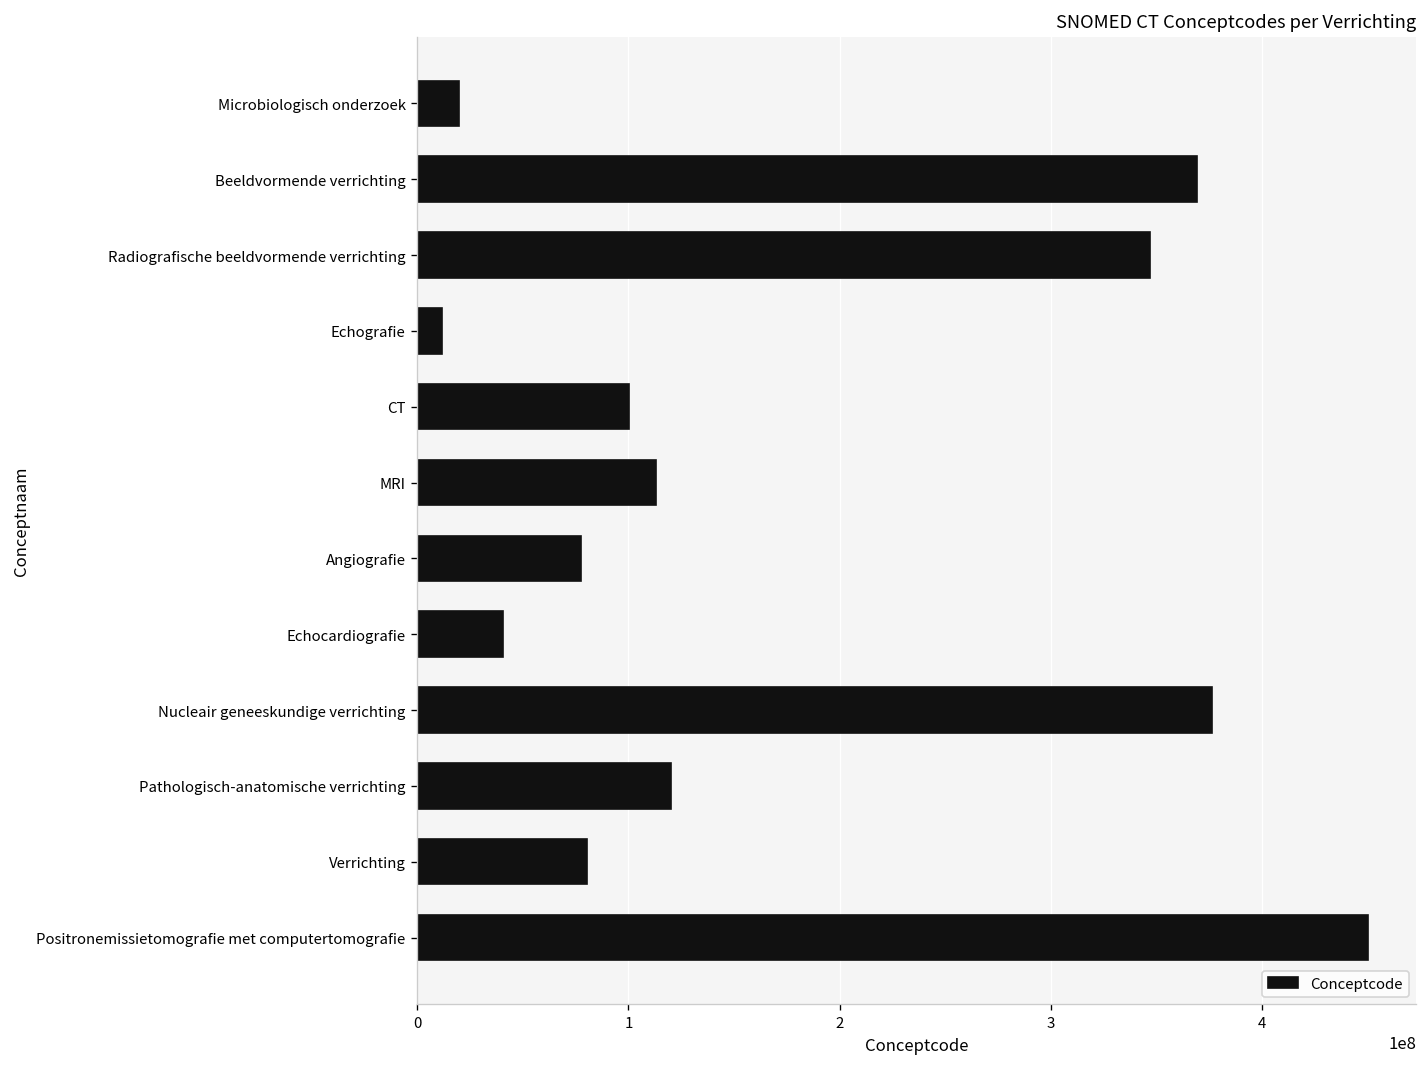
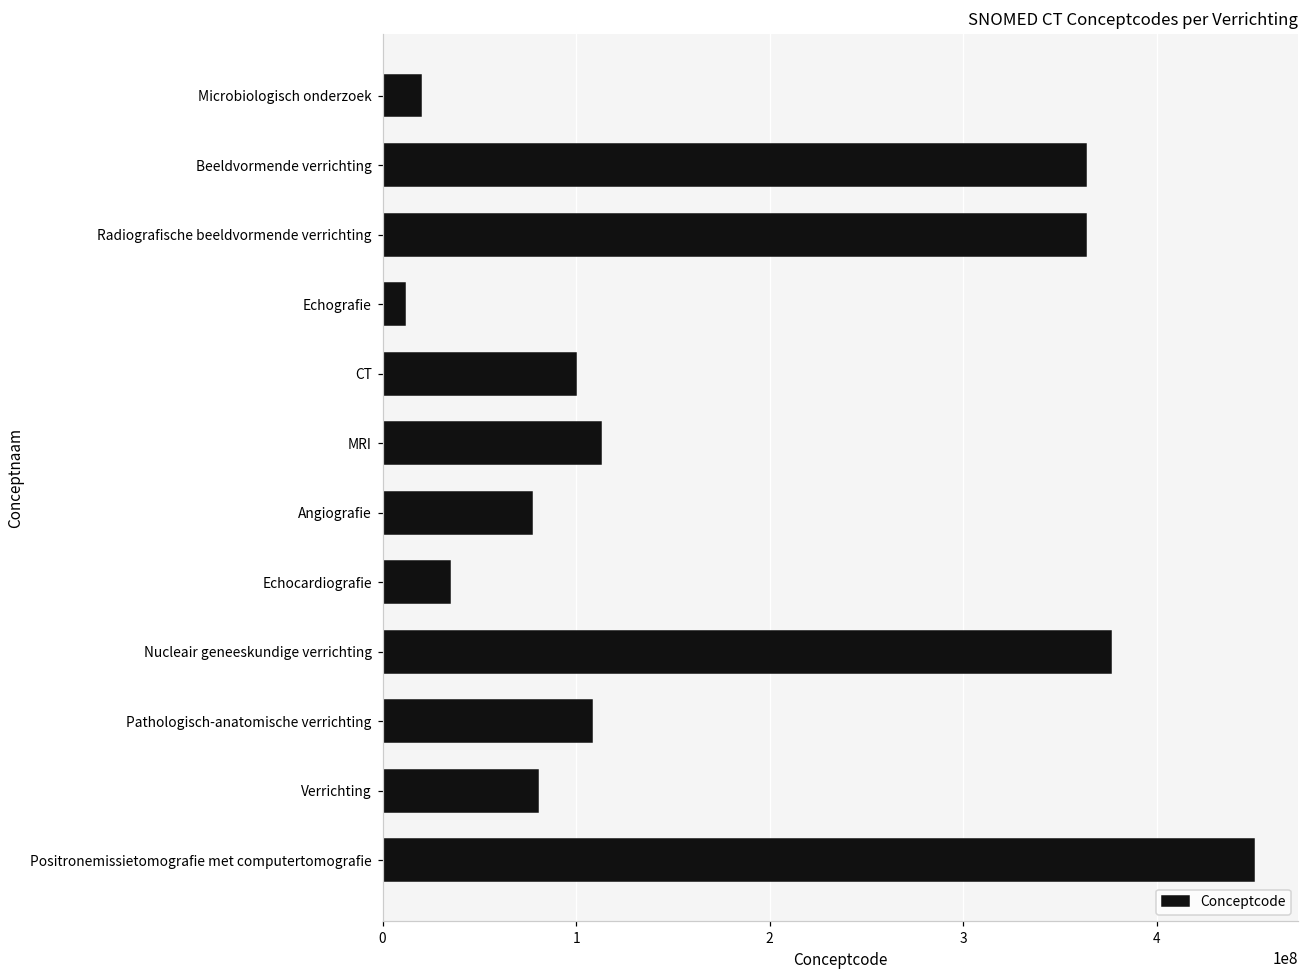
  {
    "Microbiologisch onderzoek": 20000000,
-   "Beeldvormende verrichting": 369000000,
-   "Radiografische beeldvormende verrichting": 347000000,
+   "Beeldvormende verrichting": 364000000,
+   "Radiografische beeldvormende verrichting": 364000000,
    "Echografie": 12000000,
    "CT": 100000000,
    "MRI": 113000000,
    "Angiografie": 77000000,
-   "Echocardiografie": 41000000,
+   "Echocardiografie": 35000000,
    "Nucleair geneeskundige verrichting": 377000000,
-   "Pathologisch-anatomische verrichting": 120000000,
+   "Pathologisch-anatomische verrichting": 108000000,
    "Verrichting": 80000000,
    "Positronemissietomografie met computertomografie": 450000000
  }
